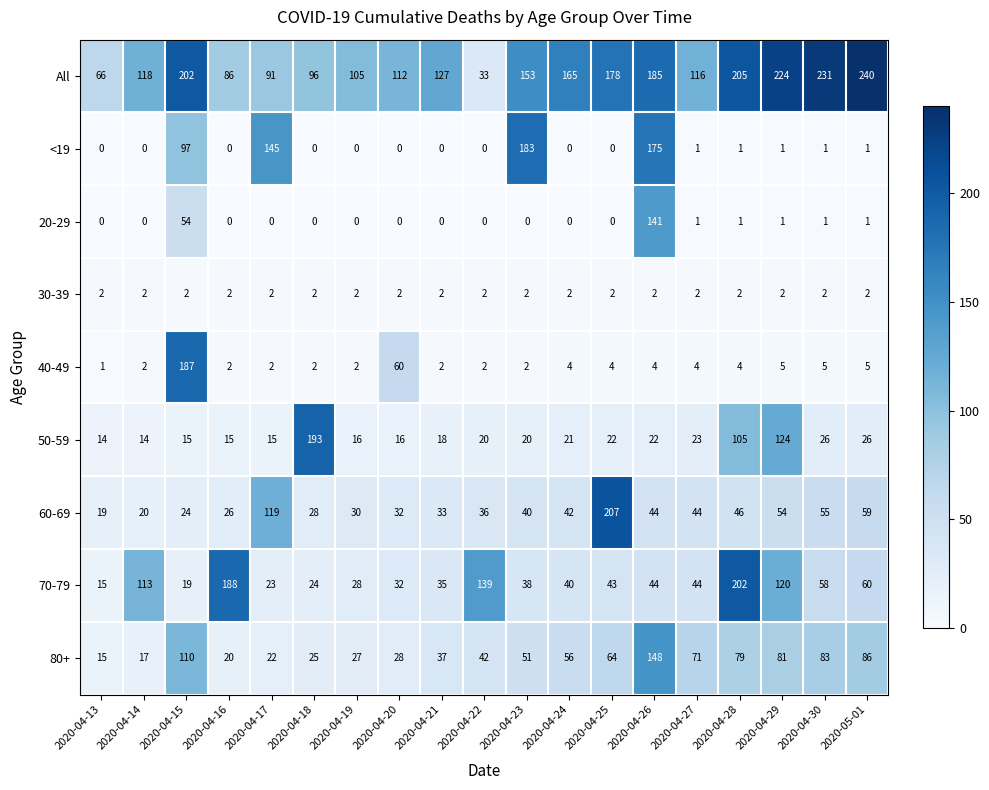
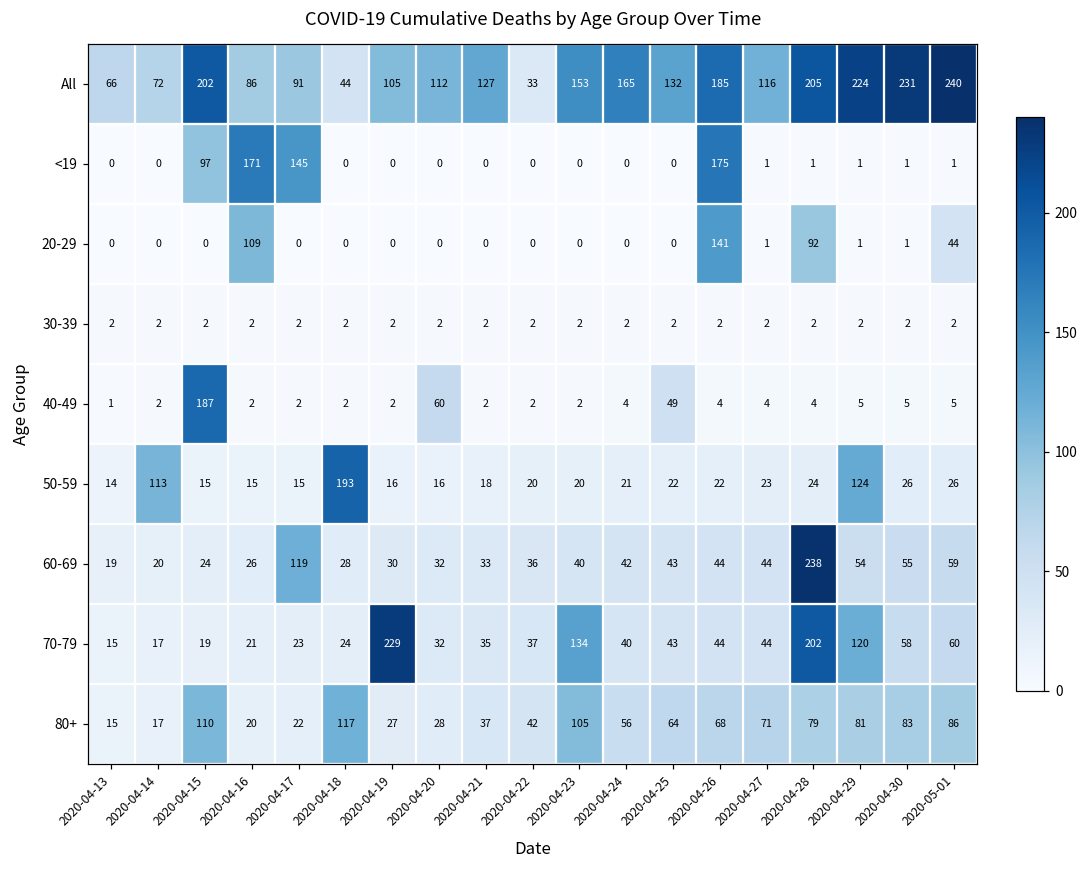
  {
    "All": {
      "2020-04-13": 66,
-     "2020-04-14": 118,
+     "2020-04-14": 72,
      "2020-04-15": 202,
      "2020-04-16": 86,
      "2020-04-17": 91,
-     "2020-04-18": 96,
+     "2020-04-18": 44,
      "2020-04-19": 105,
      "2020-04-20": 112,
      "2020-04-21": 127,
      "2020-04-22": 33,
      "2020-04-23": 153,
      "2020-04-24": 165,
-     "2020-04-25": 178,
+     "2020-04-25": 132,
      "2020-04-26": 185,
      "2020-04-27": 116,
      "2020-04-28": 205,
      "2020-04-29": 224,
      "2020-04-30": 231,
      "2020-05-01": 240
    },
    "<19": {
      "2020-04-13": 0,
      "2020-04-14": 0,
      "2020-04-15": 97,
-     "2020-04-16": 0,
+     "2020-04-16": 171,
      "2020-04-17": 145,
      "2020-04-18": 0,
      "2020-04-19": 0,
      "2020-04-20": 0,
      "2020-04-21": 0,
      "2020-04-22": 0,
-     "2020-04-23": 183,
+     "2020-04-23": 0,
      "2020-04-24": 0,
      "2020-04-25": 0,
      "2020-04-26": 175,
      "2020-04-27": 1,
      "2020-04-28": 1,
      "2020-04-29": 1,
      "2020-04-30": 1,
      "2020-05-01": 1
    },
    "20-29": {
      "2020-04-13": 0,
      "2020-04-14": 0,
-     "2020-04-15": 54,
-     "2020-04-16": 0,
+     "2020-04-15": 0,
+     "2020-04-16": 109,
      "2020-04-17": 0,
      "2020-04-18": 0,
      "2020-04-19": 0,
      "2020-04-20": 0,
      "2020-04-21": 0,
      "2020-04-22": 0,
      "2020-04-23": 0,
      "2020-04-24": 0,
      "2020-04-25": 0,
      "2020-04-26": 141,
      "2020-04-27": 1,
-     "2020-04-28": 1,
+     "2020-04-28": 92,
      "2020-04-29": 1,
      "2020-04-30": 1,
-     "2020-05-01": 1
+     "2020-05-01": 44
    },
    "30-39": {
      "2020-04-13": 2,
      "2020-04-14": 2,
      "2020-04-15": 2,
      "2020-04-16": 2,
      "2020-04-17": 2,
      "2020-04-18": 2,
      "2020-04-19": 2,
      "2020-04-20": 2,
      "2020-04-21": 2,
      "2020-04-22": 2,
      "2020-04-23": 2,
      "2020-04-24": 2,
      "2020-04-25": 2,
      "2020-04-26": 2,
      "2020-04-27": 2,
      "2020-04-28": 2,
      "2020-04-29": 2,
      "2020-04-30": 2,
      "2020-05-01": 2
    },
    "40-49": {
      "2020-04-13": 1,
      "2020-04-14": 2,
      "2020-04-15": 187,
      "2020-04-16": 2,
      "2020-04-17": 2,
      "2020-04-18": 2,
      "2020-04-19": 2,
      "2020-04-20": 60,
      "2020-04-21": 2,
      "2020-04-22": 2,
      "2020-04-23": 2,
      "2020-04-24": 4,
-     "2020-04-25": 4,
+     "2020-04-25": 49,
      "2020-04-26": 4,
      "2020-04-27": 4,
      "2020-04-28": 4,
      "2020-04-29": 5,
      "2020-04-30": 5,
      "2020-05-01": 5
    },
    "50-59": {
      "2020-04-13": 14,
-     "2020-04-14": 14,
+     "2020-04-14": 113,
      "2020-04-15": 15,
      "2020-04-16": 15,
      "2020-04-17": 15,
      "2020-04-18": 193,
      "2020-04-19": 16,
      "2020-04-20": 16,
      "2020-04-21": 18,
      "2020-04-22": 20,
      "2020-04-23": 20,
      "2020-04-24": 21,
      "2020-04-25": 22,
      "2020-04-26": 22,
      "2020-04-27": 23,
-     "2020-04-28": 105,
+     "2020-04-28": 24,
      "2020-04-29": 124,
      "2020-04-30": 26,
      "2020-05-01": 26
    },
    "60-69": {
      "2020-04-13": 19,
      "2020-04-14": 20,
      "2020-04-15": 24,
      "2020-04-16": 26,
      "2020-04-17": 119,
      "2020-04-18": 28,
      "2020-04-19": 30,
      "2020-04-20": 32,
      "2020-04-21": 33,
      "2020-04-22": 36,
      "2020-04-23": 40,
      "2020-04-24": 42,
-     "2020-04-25": 207,
+     "2020-04-25": 43,
      "2020-04-26": 44,
      "2020-04-27": 44,
-     "2020-04-28": 46,
+     "2020-04-28": 238,
      "2020-04-29": 54,
      "2020-04-30": 55,
      "2020-05-01": 59
    },
    "70-79": {
      "2020-04-13": 15,
-     "2020-04-14": 113,
+     "2020-04-14": 17,
      "2020-04-15": 19,
-     "2020-04-16": 188,
+     "2020-04-16": 21,
      "2020-04-17": 23,
      "2020-04-18": 24,
-     "2020-04-19": 28,
+     "2020-04-19": 229,
      "2020-04-20": 32,
      "2020-04-21": 35,
-     "2020-04-22": 139,
-     "2020-04-23": 38,
+     "2020-04-22": 37,
+     "2020-04-23": 134,
      "2020-04-24": 40,
      "2020-04-25": 43,
      "2020-04-26": 44,
      "2020-04-27": 44,
      "2020-04-28": 202,
      "2020-04-29": 120,
      "2020-04-30": 58,
      "2020-05-01": 60
    },
    "80+": {
      "2020-04-13": 15,
      "2020-04-14": 17,
      "2020-04-15": 110,
      "2020-04-16": 20,
      "2020-04-17": 22,
-     "2020-04-18": 25,
+     "2020-04-18": 117,
      "2020-04-19": 27,
      "2020-04-20": 28,
      "2020-04-21": 37,
      "2020-04-22": 42,
-     "2020-04-23": 51,
+     "2020-04-23": 105,
      "2020-04-24": 56,
      "2020-04-25": 64,
-     "2020-04-26": 148,
+     "2020-04-26": 68,
      "2020-04-27": 71,
      "2020-04-28": 79,
      "2020-04-29": 81,
      "2020-04-30": 83,
      "2020-05-01": 86
    }
  }
